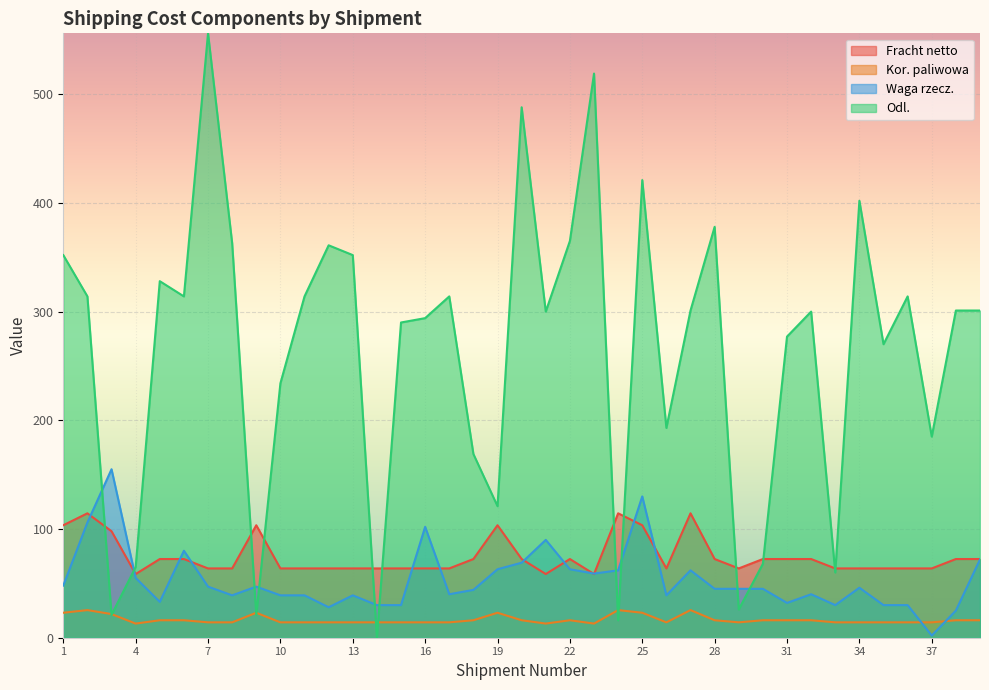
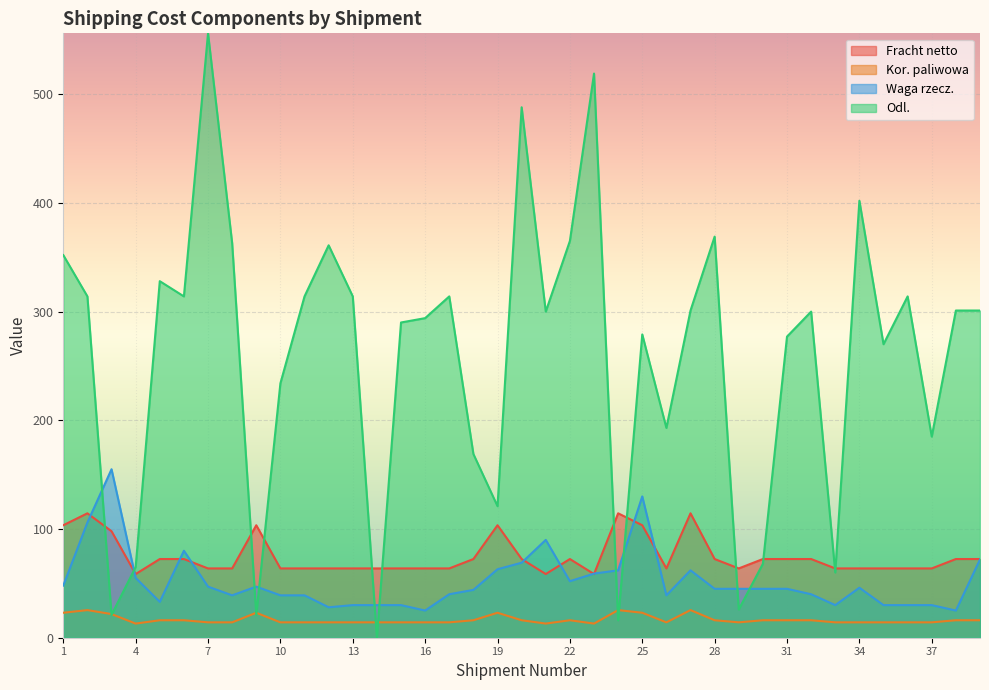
  {
    "Waga rzecz.": {
      "1": 48,
      "4": 55,
      "7": 47,
      "10": 39,
-     "13": 39,
-     "16": 102,
+     "13": 30,
+     "16": 25,
      "19": 63,
-     "22": 63,
+     "22": 52,
      "25": 130,
      "28": 45,
-     "31": 32,
+     "31": 45,
      "34": 46,
-     "37": 2
+     "37": 30
    },
    "Odl.": {
      "1": 352,
      "4": 65,
      "7": 556,
      "10": 234,
-     "13": 352,
+     "13": 314,
      "16": 294,
      "19": 121,
      "22": 365,
-     "25": 421,
-     "28": 378,
+     "25": 279,
+     "28": 369,
      "31": 277,
      "34": 402,
      "37": 185
    }
  }
